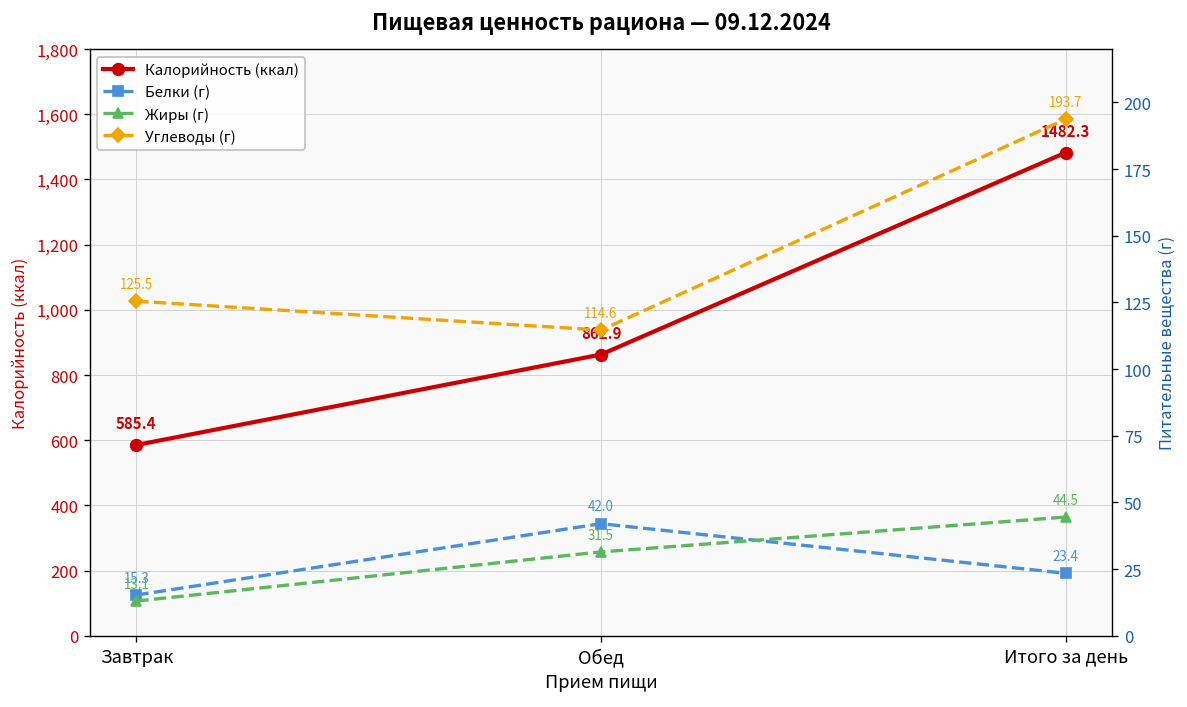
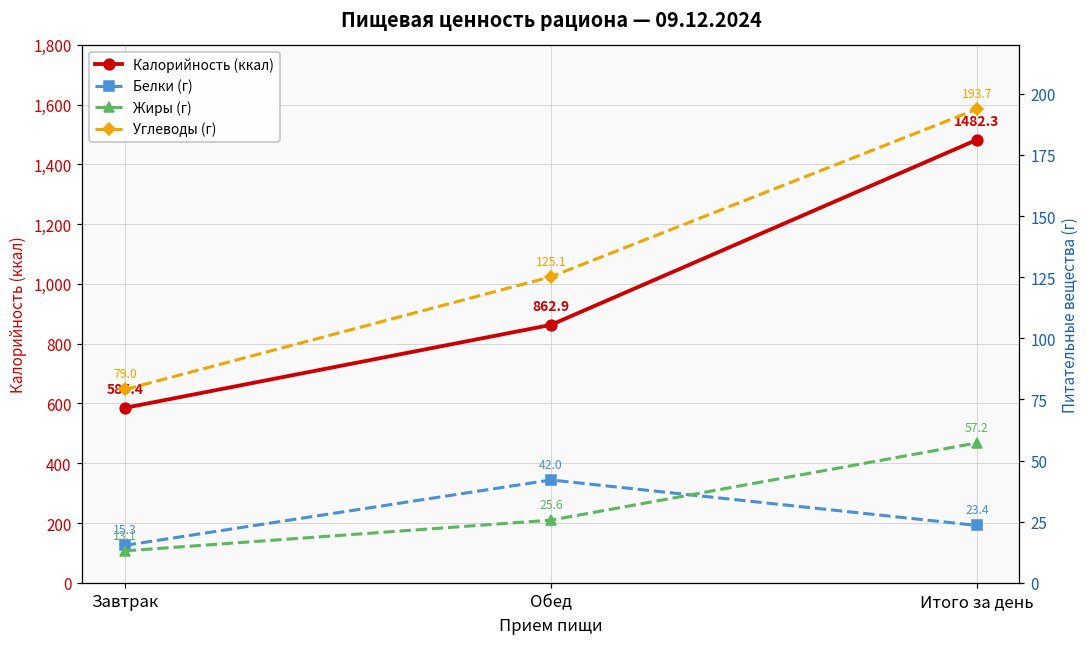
  {
    "Калорийность (ккал)": {
      "Обед": 862.9,
      "Итого за день": 1482.3
    },
    "Белки (г)": {
      "Обед": 42.0,
      "Итого за день": 23.4
    },
    "Жиры (г)": {
-     "Обед": 31.5,
-     "Итого за день": 44.5
+     "Обед": 25.6,
+     "Итого за день": 57.2
    },
    "Углеводы (г)": {
-     "Завтрак": 125.5,
-     "Обед": 114.6,
+     "Завтрак": 79.0,
+     "Обед": 125.1,
      "Итого за день": 193.7
    }
  }
